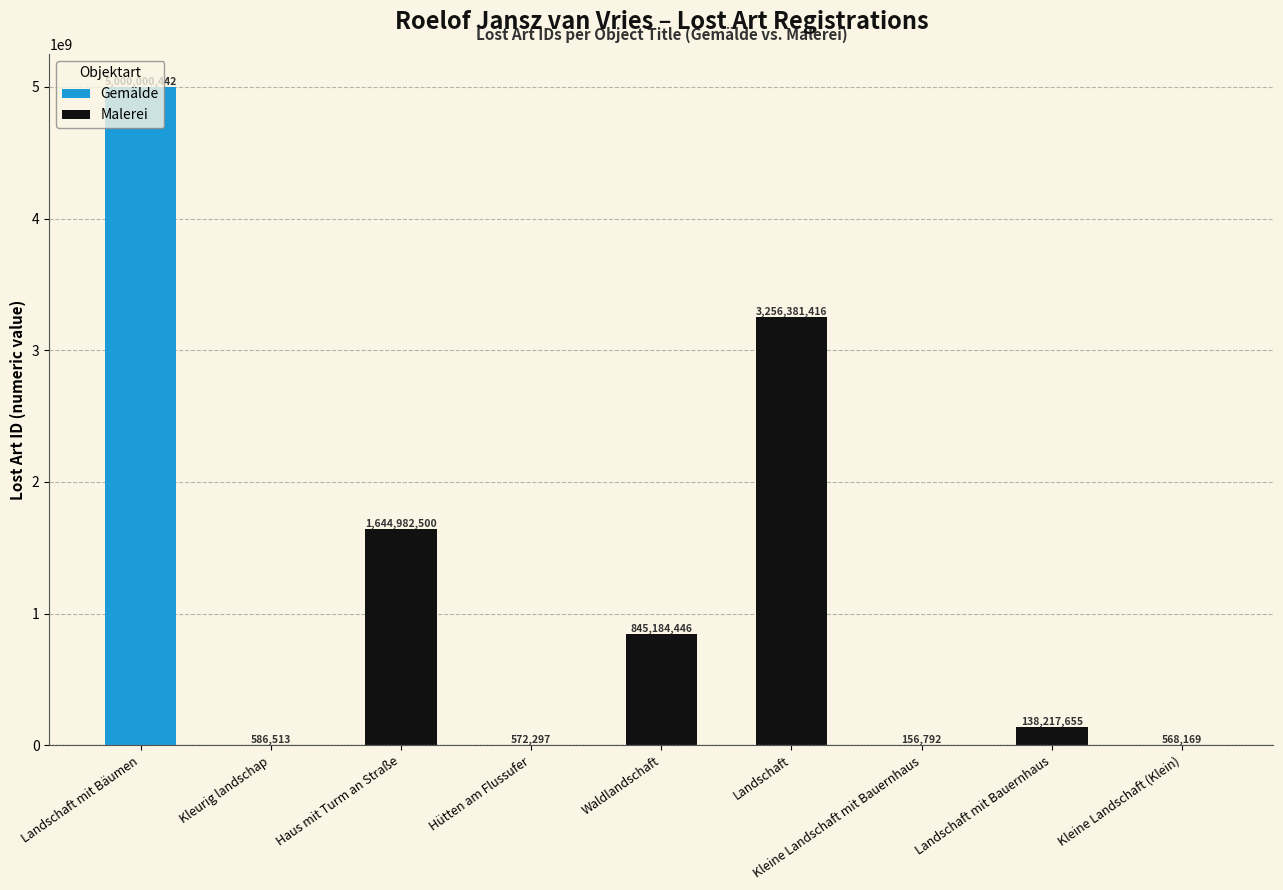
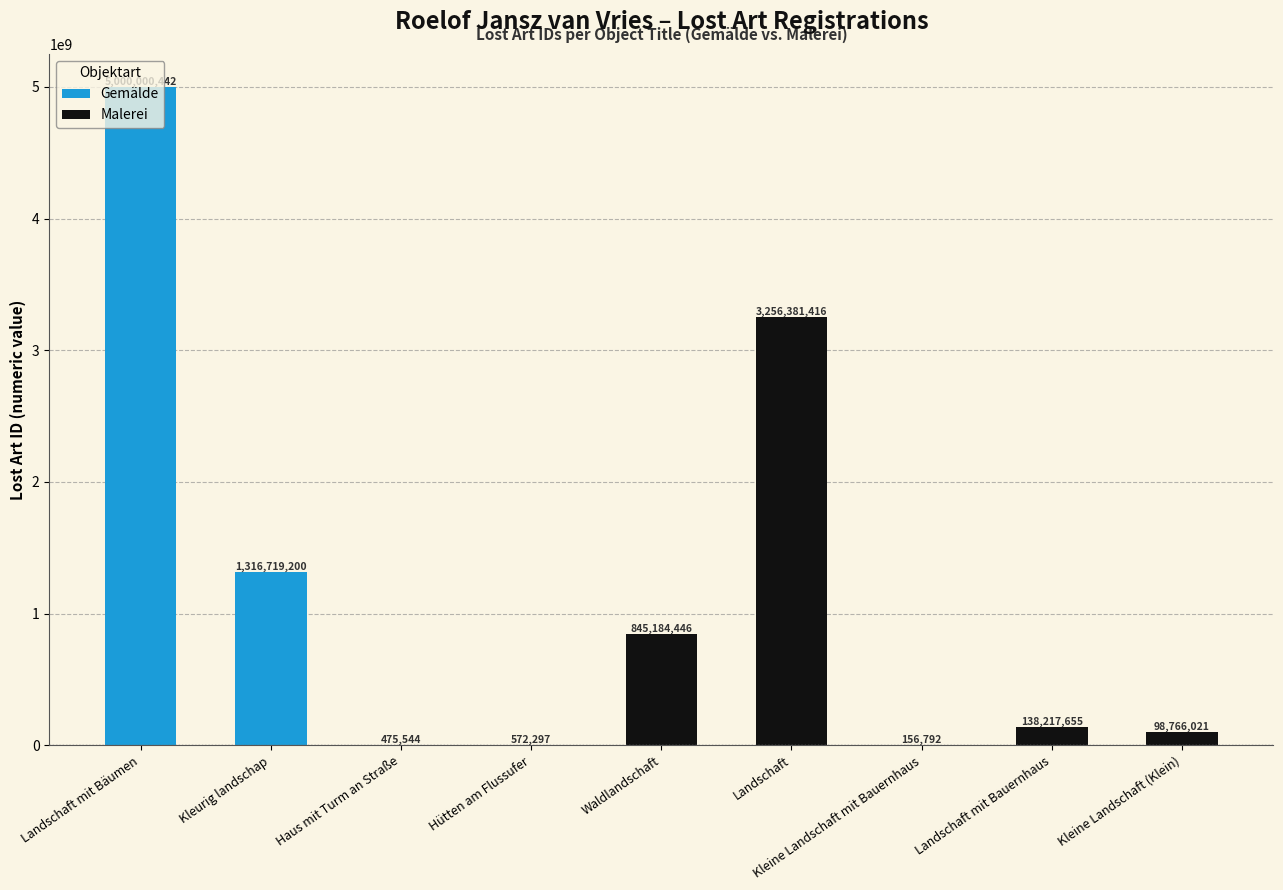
  {
-   "Kleurig landschap": "586,513",
-   "Haus mit Turm an Straße": "1,644,982,500",
+   "Kleurig landschap": "1,316,719,200",
+   "Haus mit Turm an Straße": "475,544",
    "Hütten am Flussufer": "572,297",
    "Waldlandschaft": "845,184,446",
    "Landschaft": "3,256,381,416",
    "Kleine Landschaft mit Bauernhaus": "156,792",
    "Landschaft mit Bauernhaus": "138,217,655",
-   "Kleine Landschaft (Klein)": "568,169"
+   "Kleine Landschaft (Klein)": "98,766,021"
  }
